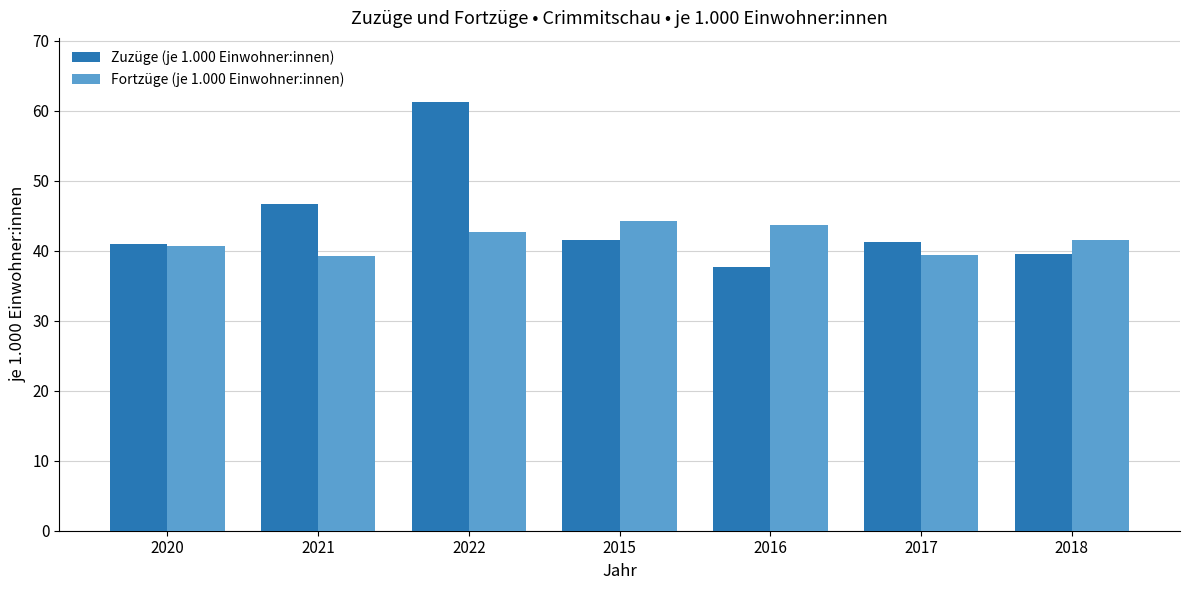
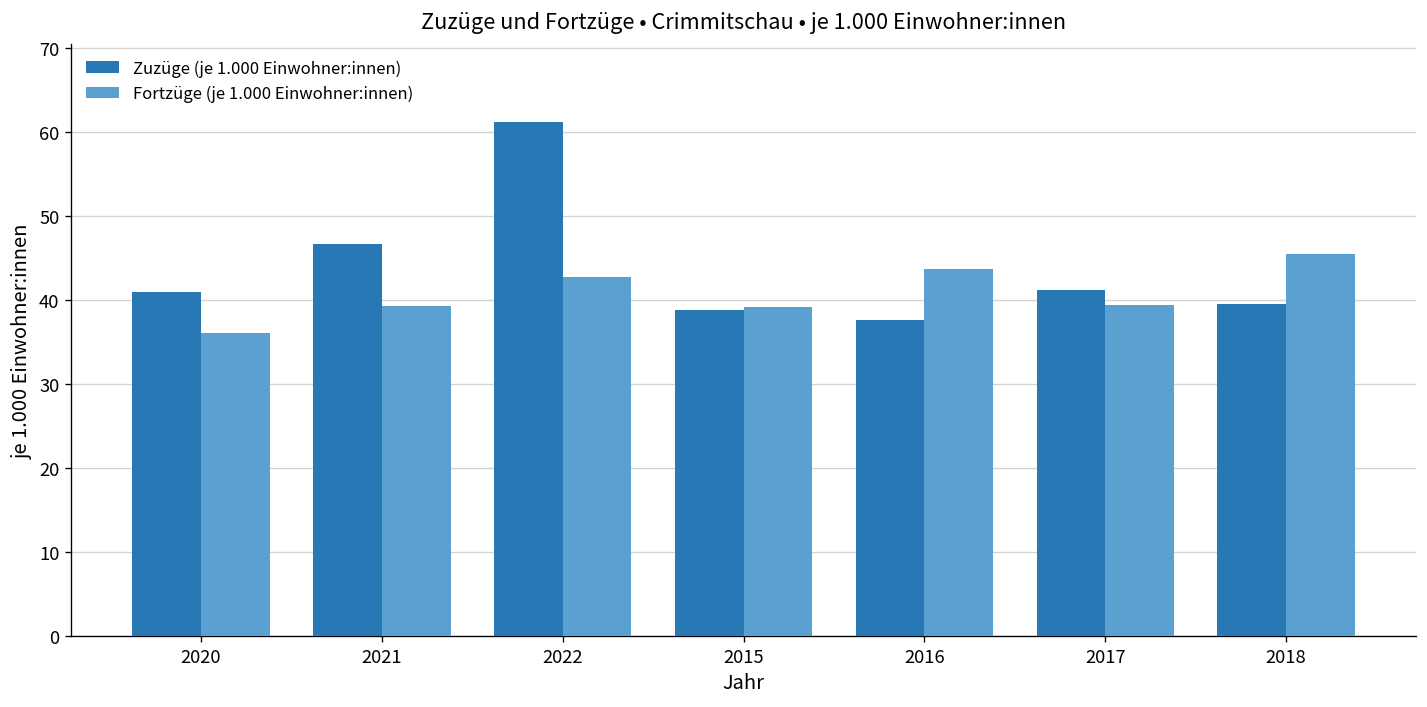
  {
    "Zuzüge (je 1.000 Einwohner:innen)": {
      "2020": 41,
      "2021": 47,
      "2022": 61,
-     "2015": 42,
+     "2015": 39,
      "2016": 38,
      "2017": 41,
      "2018": 40
    },
    "Fortzüge (je 1.000 Einwohner:innen)": {
-     "2020": 41,
+     "2020": 36,
      "2021": 39,
      "2022": 43,
-     "2015": 44,
+     "2015": 39,
      "2016": 44,
      "2017": 39,
-     "2018": 42
+     "2018": 45
    }
  }
